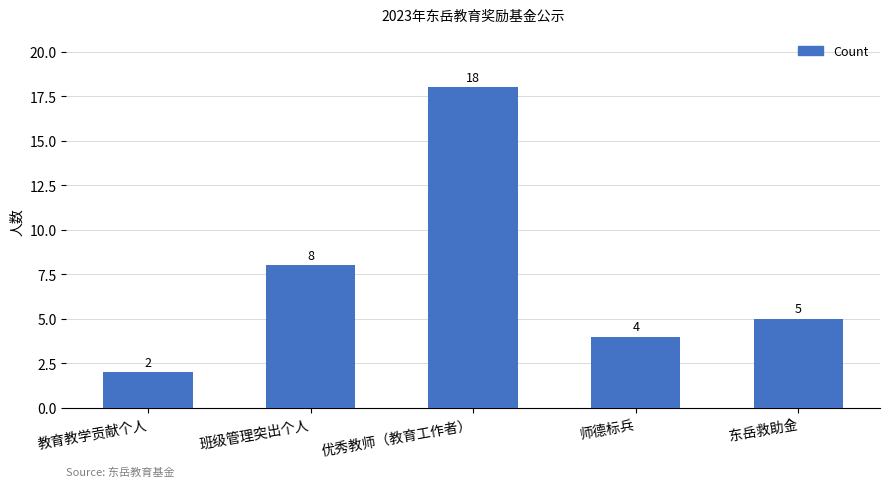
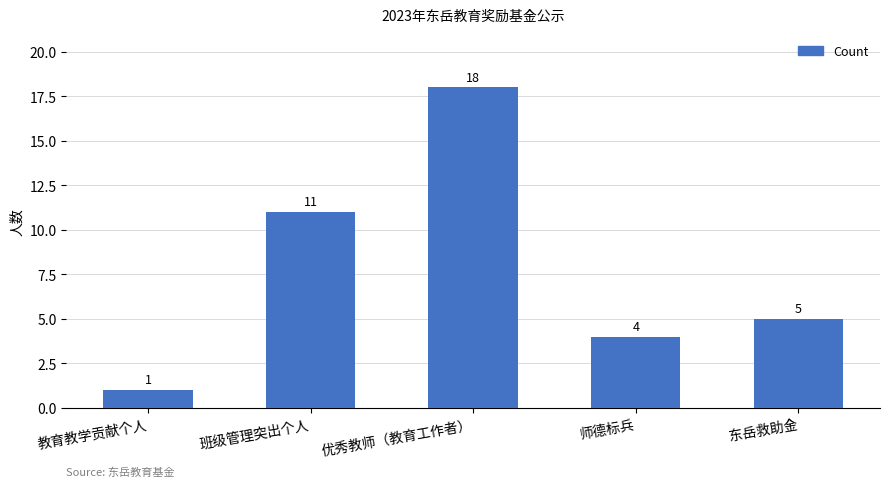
  {
-   "教育教学贡献个人": 2,
-   "班级管理突出个人": 8,
+   "教育教学贡献个人": 1,
+   "班级管理突出个人": 11,
    "优秀教师（教育工作者）": 18,
    "师德标兵": 4,
    "东岳救助金": 5
  }
